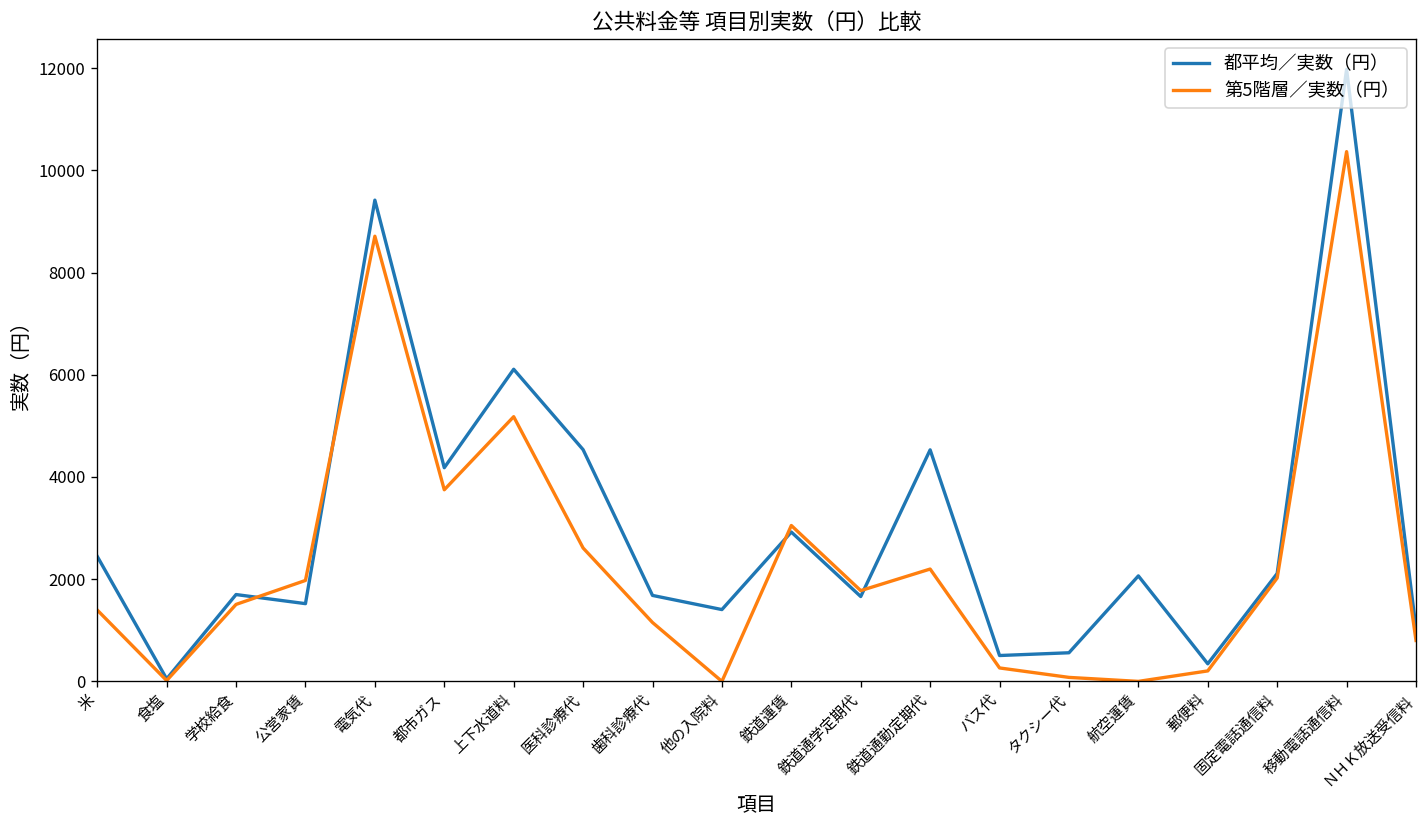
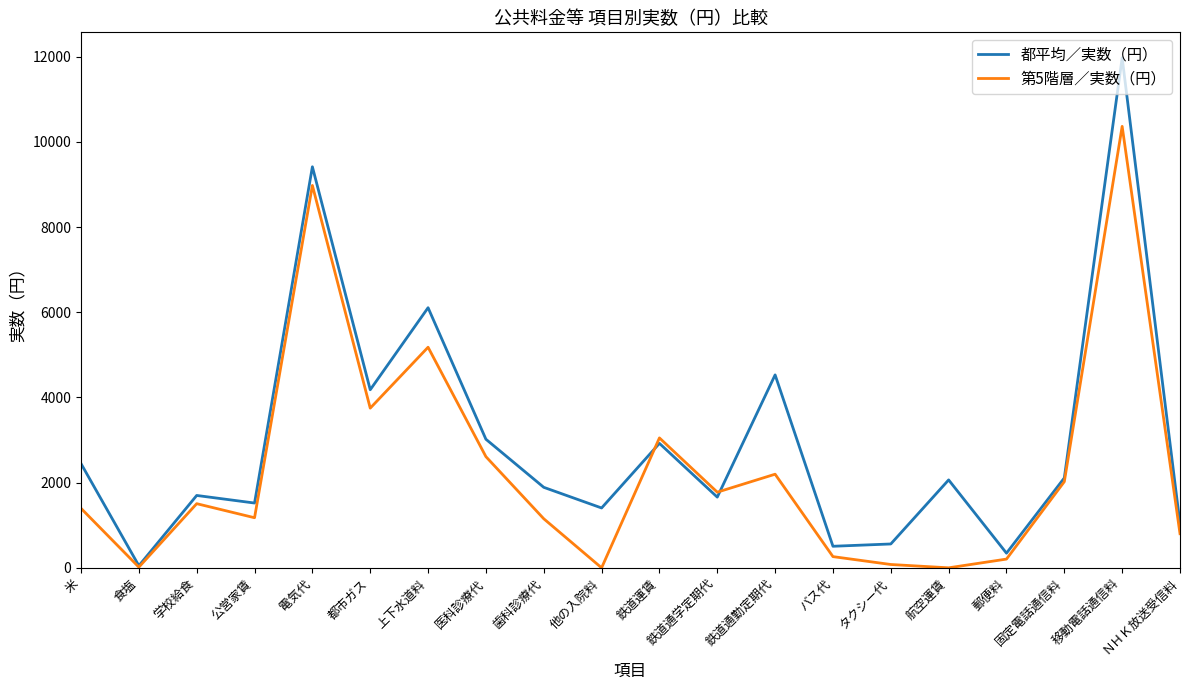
  {
    "都平均／実数（円）": {
      "米": 2400,
      "学校給食": 1700,
      "公営家賃": 1500,
      "電気代": 9400,
      "都市ガス": 4200,
      "上下水道料": 6100,
-     "医科診療代": 4500,
-     "歯科診療代": 1700,
+     "医科診療代": 3000,
+     "歯科診療代": 1900,
      "他の入院料": 1400,
      "鉄道運賃": 2900,
      "鉄道通学定期代": 1700,
      "鉄道通勤定期代": 4500,
      "バス代": 500,
      "タクシー代": 600,
      "航空運賃": 2100,
      "郵便料": 300,
      "固定電話通信料": 2100,
      "ＮＨＫ放送受信料": 1000
    },
    "第5階層／実数（円）": {
      "米": 1400,
      "学校給食": 1500,
-     "公営家賃": 2000,
-     "電気代": 8700,
+     "公営家賃": 1200,
+     "電気代": 9000,
      "都市ガス": 3700,
      "上下水道料": 5200,
      "医科診療代": 2600,
      "歯科診療代": 1200,
      "他の入院料": 0,
      "鉄道運賃": 3100,
      "鉄道通学定期代": 1800,
      "鉄道通勤定期代": 2200,
      "バス代": 300,
      "タクシー代": 100,
      "航空運賃": 0,
      "郵便料": 200,
      "固定電話通信料": 2000,
      "移動電話通信料": 10400,
      "ＮＨＫ放送受信料": 800
    }
  }
